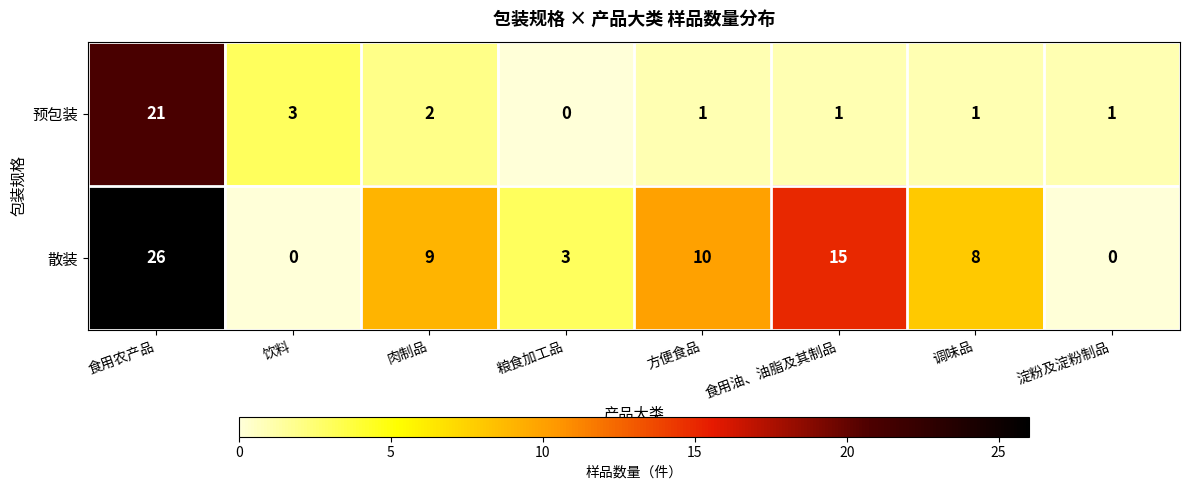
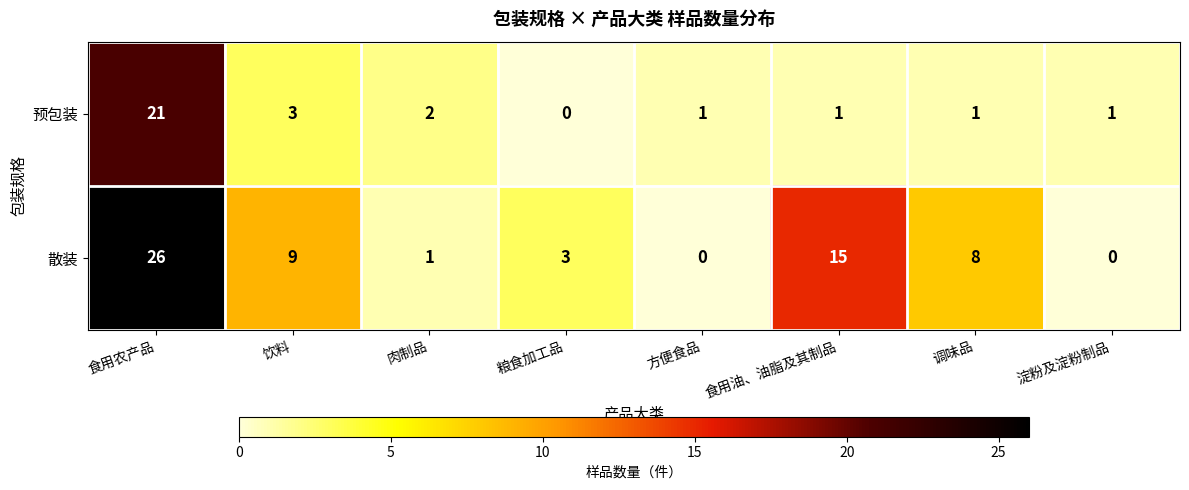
  {
    "预包装": {
      "食用农产品": 21,
      "饮料": 3,
      "肉制品": 2,
      "粮食加工品": 0,
      "方便食品": 1,
      "食用油、油脂及其制品": 1,
      "调味品": 1,
      "淀粉及淀粉制品": 1
    },
    "散装": {
      "食用农产品": 26,
-     "饮料": 0,
-     "肉制品": 9,
+     "饮料": 9,
+     "肉制品": 1,
      "粮食加工品": 3,
-     "方便食品": 10,
+     "方便食品": 0,
      "食用油、油脂及其制品": 15,
      "调味品": 8,
      "淀粉及淀粉制品": 0
    }
  }
